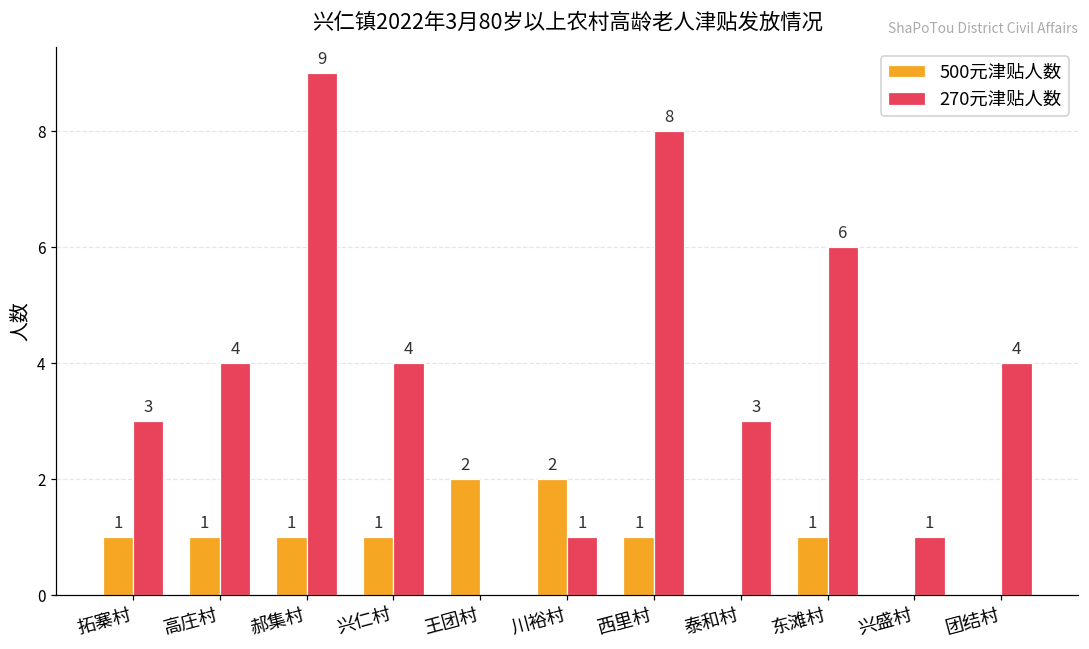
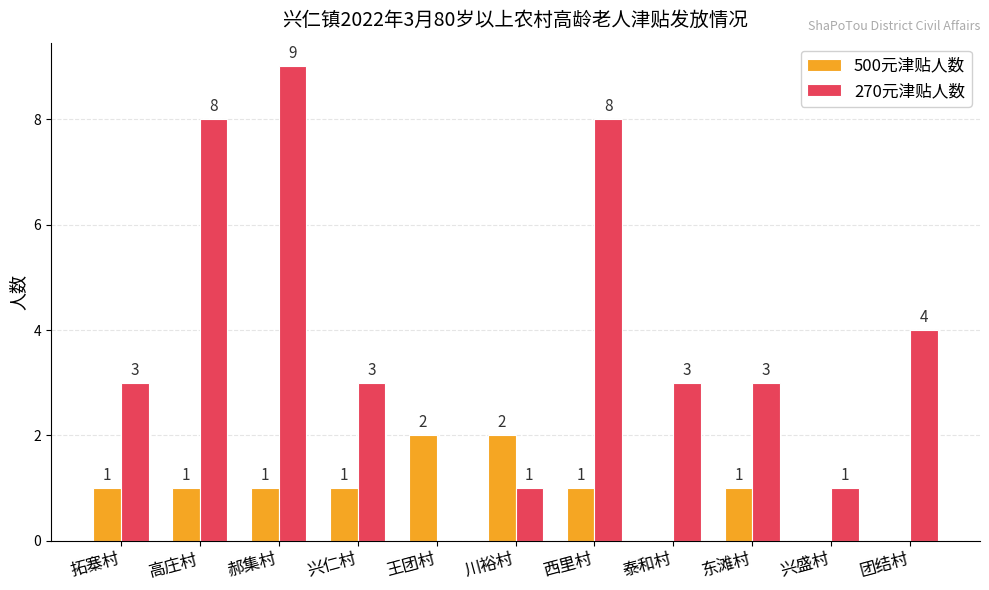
  {
    "500元津贴人数": {
      "拓寨村": 1,
      "高庄村": 1,
      "郝集村": 1,
      "兴仁村": 1,
      "王团村": 2,
      "川裕村": 2,
      "西里村": 1,
      "东滩村": 1
    },
    "270元津贴人数": {
      "拓寨村": 3,
-     "高庄村": 4,
+     "高庄村": 8,
      "郝集村": 9,
-     "兴仁村": 4,
+     "兴仁村": 3,
      "川裕村": 1,
      "西里村": 8,
      "泰和村": 3,
-     "东滩村": 6,
+     "东滩村": 3,
      "兴盛村": 1,
      "团结村": 4
    }
  }
